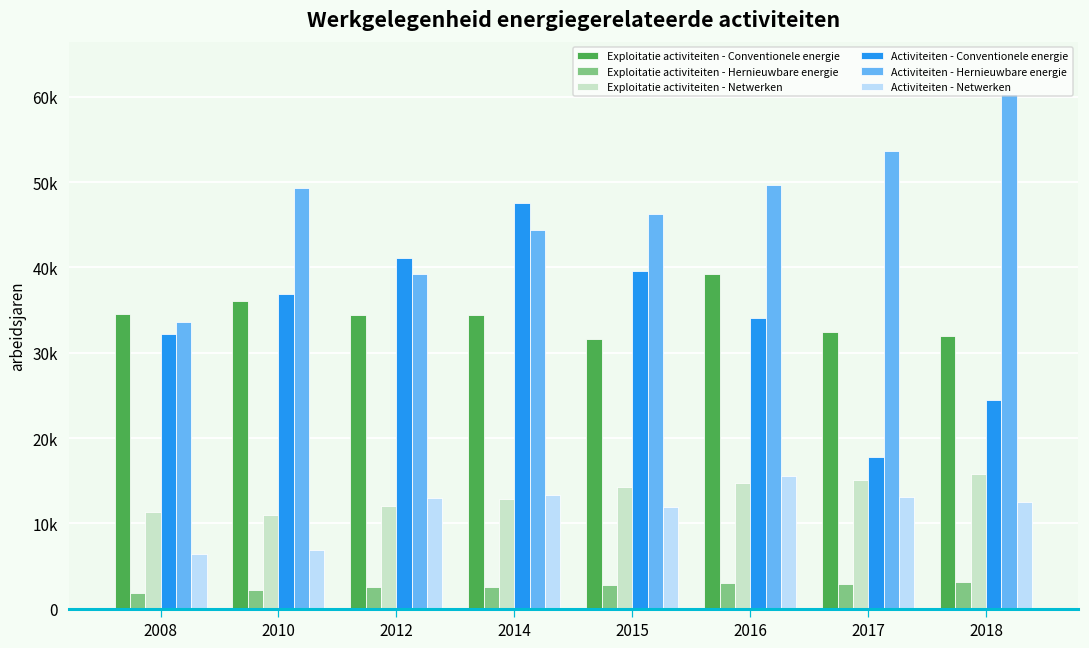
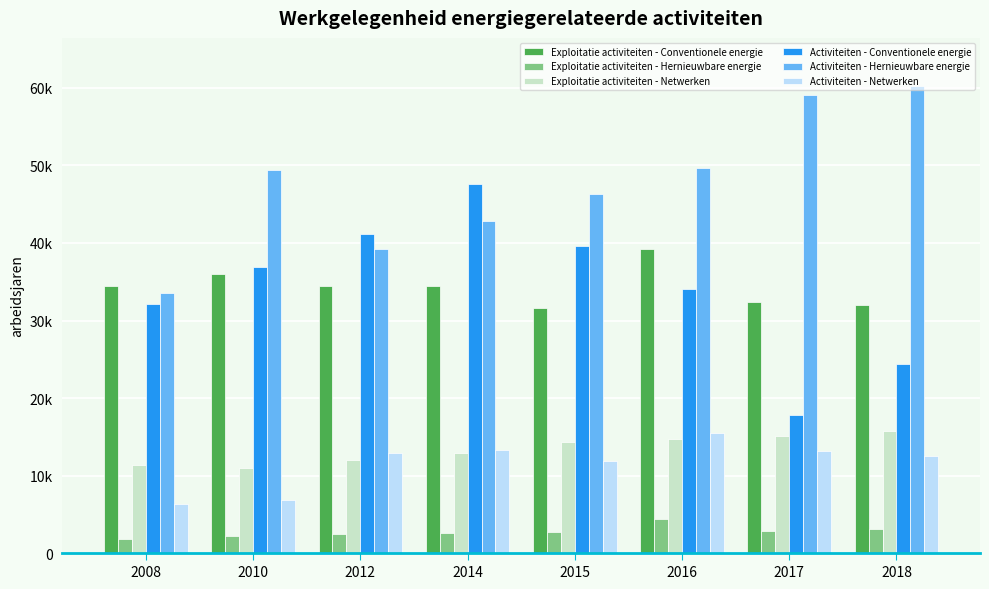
  {
    "Exploitatie activiteiten - Conventionele energie": {
      "2008": 35000,
      "2010": 36000,
      "2012": 34000,
      "2014": 34000,
      "2015": 32000,
      "2016": 39000,
      "2017": 32000,
      "2018": 32000
    },
    "Exploitatie activiteiten - Hernieuwbare energie": {
      "2008": 2000,
      "2010": 2000,
      "2012": 3000,
      "2014": 3000,
      "2015": 3000,
-     "2016": 3000,
+     "2016": 4000,
      "2017": 3000,
      "2018": 3000
    },
    "Activiteiten - Conventionele energie": {
      "2008": 32000,
      "2010": 37000,
      "2012": 41000,
      "2014": 48000,
      "2015": 40000,
      "2016": 34000,
      "2017": 18000,
      "2018": 24000
    },
    "Activiteiten - Hernieuwbare energie": {
      "2008": 34000,
      "2010": 49000,
      "2012": 39000,
-     "2014": 44000,
+     "2014": 43000,
      "2015": 46000,
      "2016": 50000,
-     "2017": 54000
+     "2017": 59000
    }
  }
